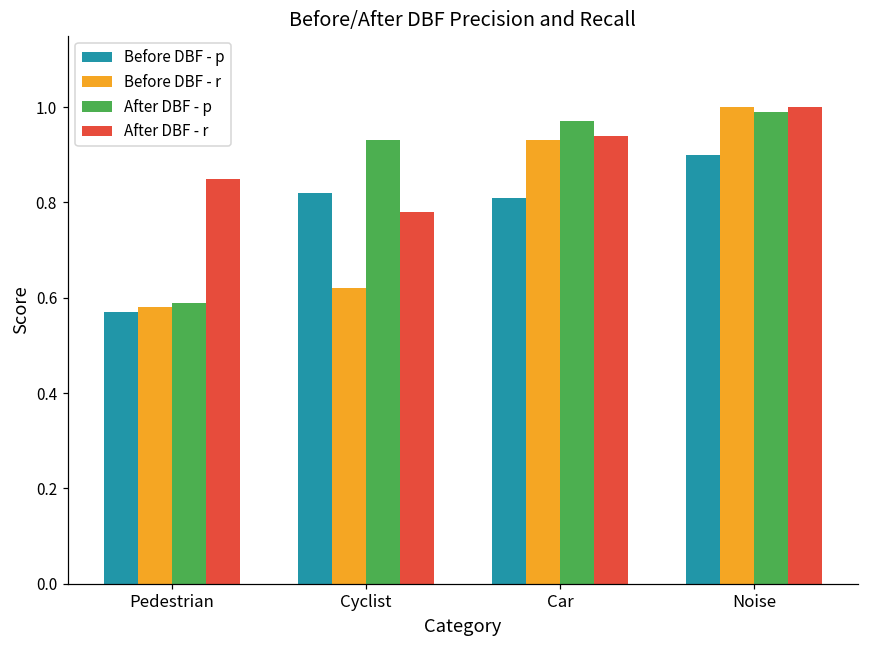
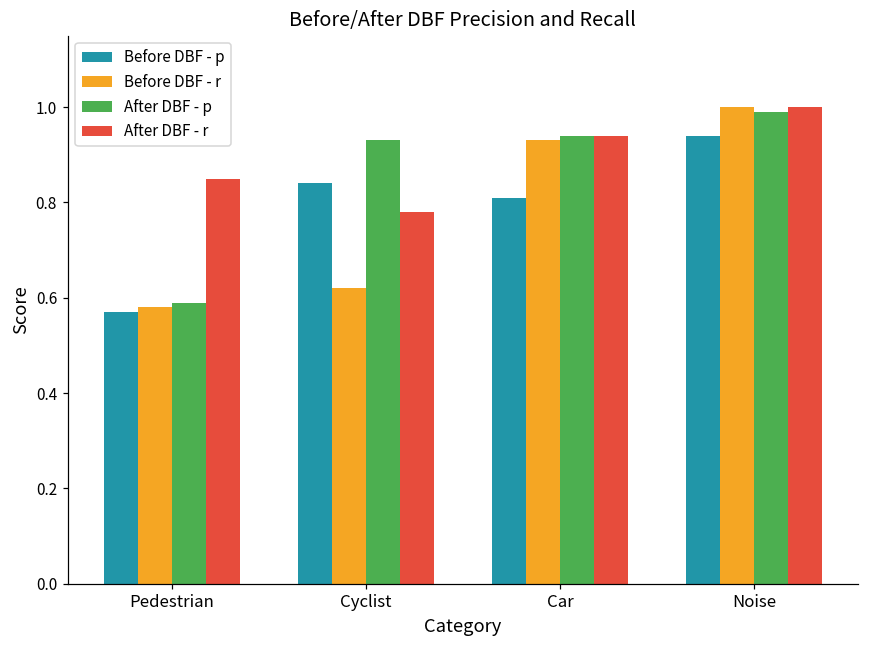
  {
    "Before DBF - p": {
      "Pedestrian": 0.57,
-     "Cyclist": 0.82,
+     "Cyclist": 0.84,
      "Car": 0.81,
-     "Noise": 0.90
+     "Noise": 0.94
    },
    "Before DBF - r": {
      "Pedestrian": 0.58,
      "Cyclist": 0.62,
      "Car": 0.93,
      "Noise": 1.00
    },
    "After DBF - p": {
      "Pedestrian": 0.59,
      "Cyclist": 0.93,
-     "Car": 0.97,
+     "Car": 0.94,
      "Noise": 0.99
    },
    "After DBF - r": {
      "Pedestrian": 0.85,
      "Cyclist": 0.78,
      "Car": 0.94,
      "Noise": 1.00
    }
  }
